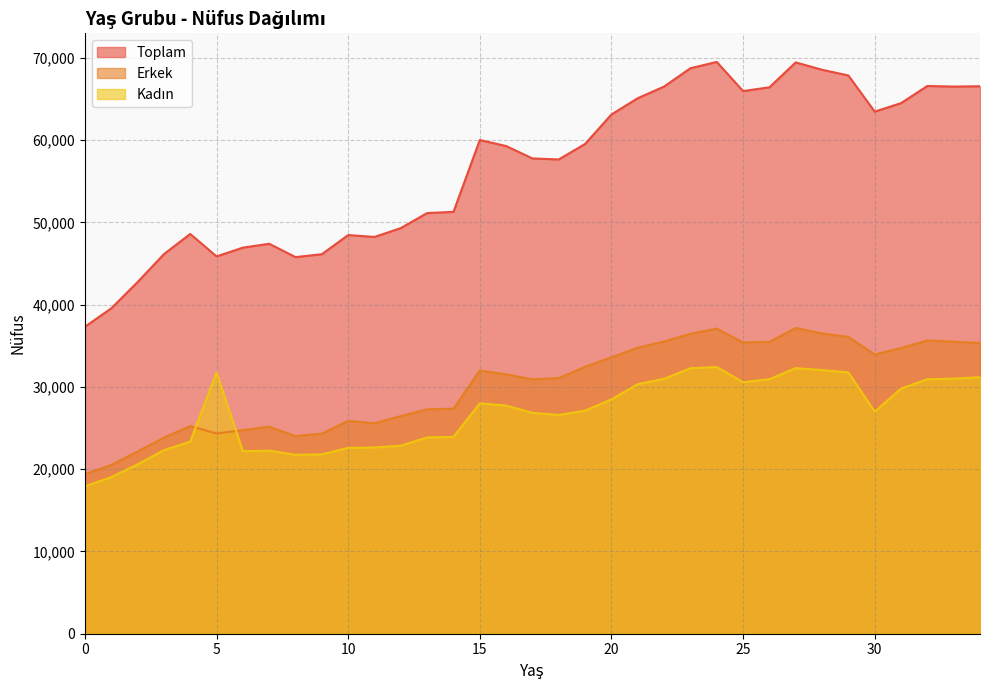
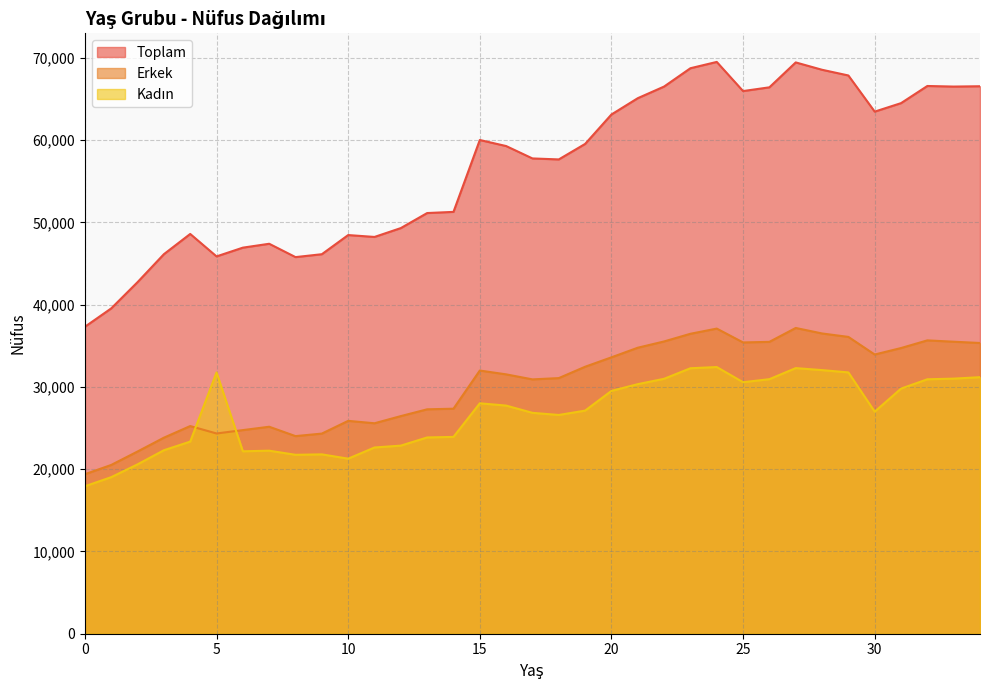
  {
    "Kadın": {
      "0": "18,000",
      "5": "32,000",
-     "10": "23,000",
+     "10": "21,000",
      "15": "28,000",
-     "20": "28,000",
+     "20": "30,000",
      "25": "31,000",
      "30": "27,000"
    }
  }
